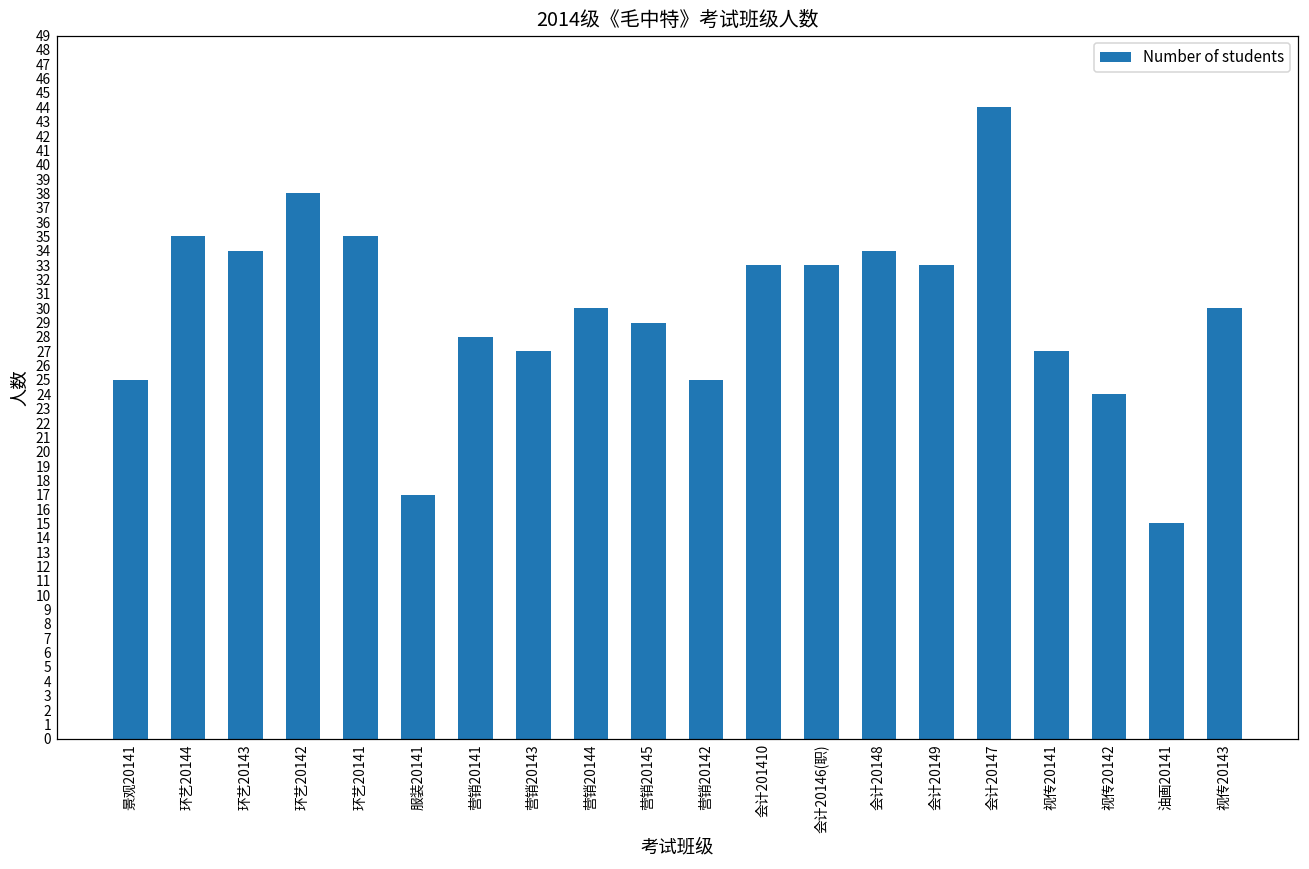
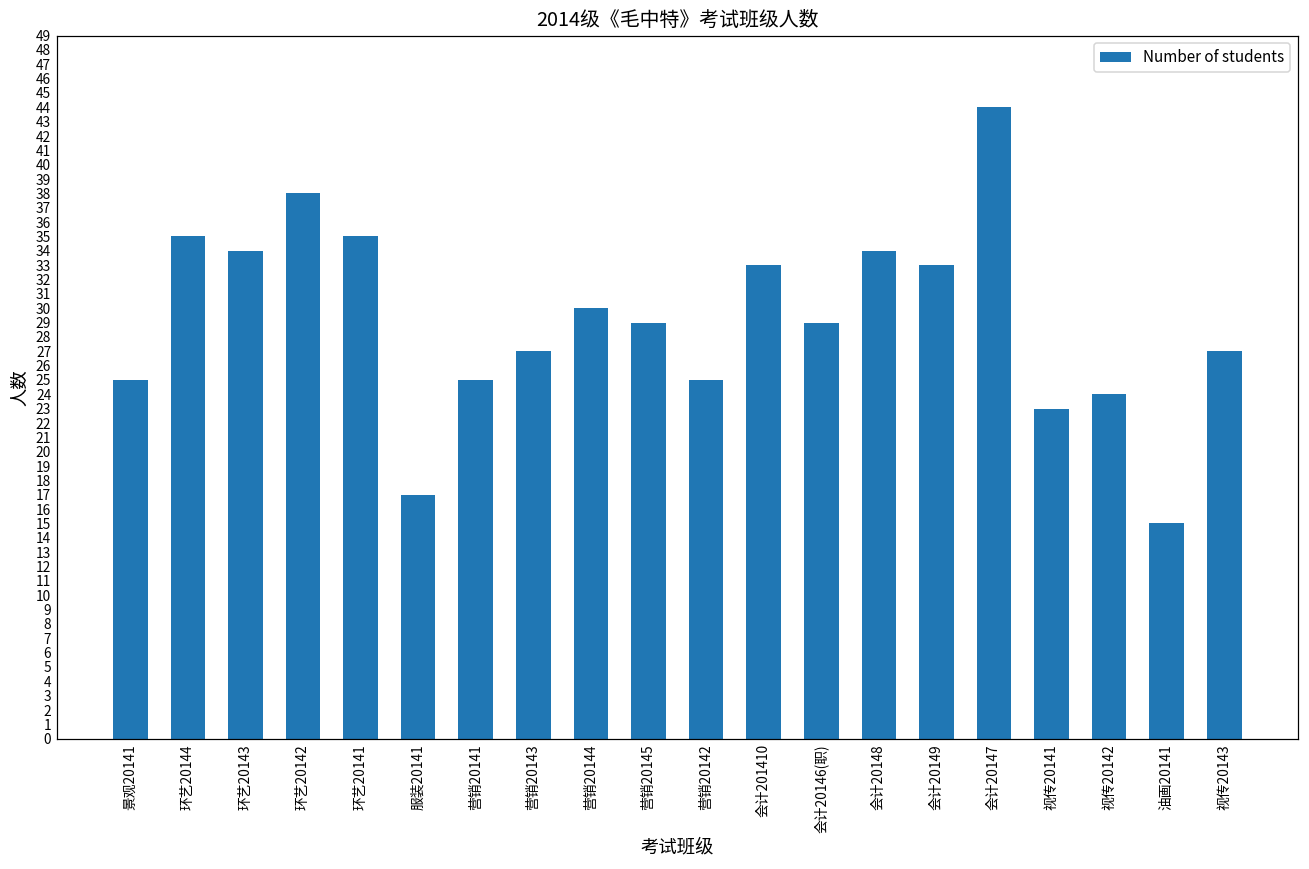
  {
    "景观20141": 25,
    "环艺20144": 35,
    "环艺20143": 34,
    "环艺20142": 38,
    "环艺20141": 35,
    "服装20141": 17,
-   "营销20141": 28,
+   "营销20141": 25,
    "营销20143": 27,
    "营销20144": 30,
    "营销20145": 29,
    "营销20142": 25,
    "会计201410": 33,
-   "会计20146(职)": 33,
+   "会计20146(职)": 29,
    "会计20148": 34,
    "会计20149": 33,
    "会计20147": 44,
-   "视传20141": 27,
+   "视传20141": 23,
    "视传20142": 24,
    "油画20141": 15,
-   "视传20143": 30
+   "视传20143": 27
  }
